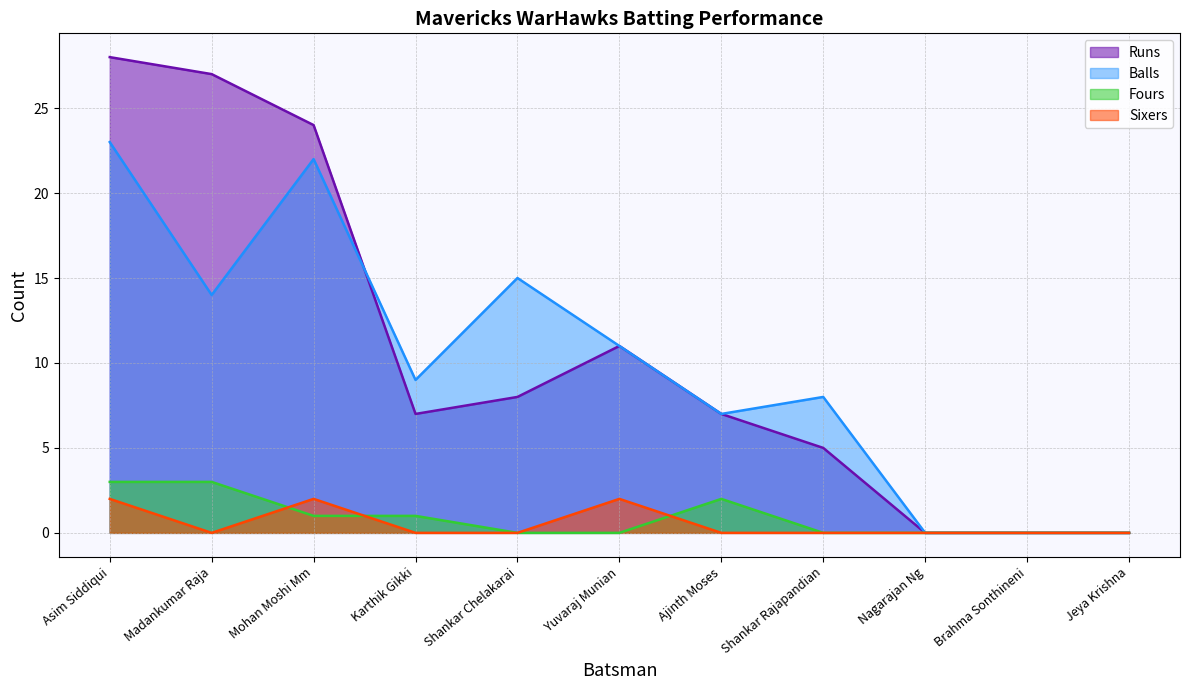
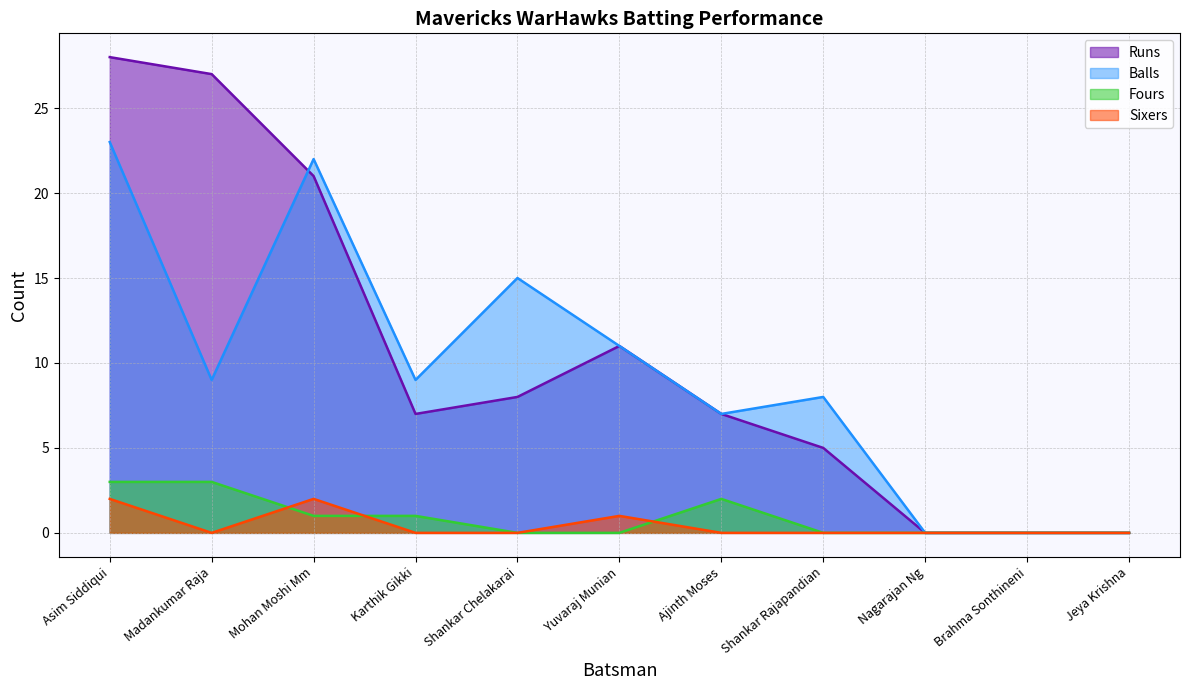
  {
    "Runs": {
      "Asim Siddiqui": 28,
      "Madankumar Raja": 27,
-     "Mohan Moshi Mm": 24,
+     "Mohan Moshi Mm": 21,
      "Karthik Gikki": 7,
      "Shankar Chelakarai": 8,
      "Shankar Rajapandian": 5
    },
    "Balls": {
      "Asim Siddiqui": 23,
-     "Madankumar Raja": 14,
+     "Madankumar Raja": 9,
      "Mohan Moshi Mm": 22,
      "Karthik Gikki": 9,
      "Shankar Chelakarai": 15,
      "Shankar Rajapandian": 8
    },
    "Fours": {
      "Asim Siddiqui": 3,
      "Madankumar Raja": 3,
      "Mohan Moshi Mm": 1,
      "Karthik Gikki": 1,
      "Yuvaraj Munian": 0,
      "Ajinth Moses": 2
    },
    "Sixers": {
      "Asim Siddiqui": 2,
      "Madankumar Raja": 0,
      "Mohan Moshi Mm": 2,
      "Karthik Gikki": 0,
-     "Yuvaraj Munian": 2,
+     "Yuvaraj Munian": 1,
      "Ajinth Moses": 0
    }
  }
